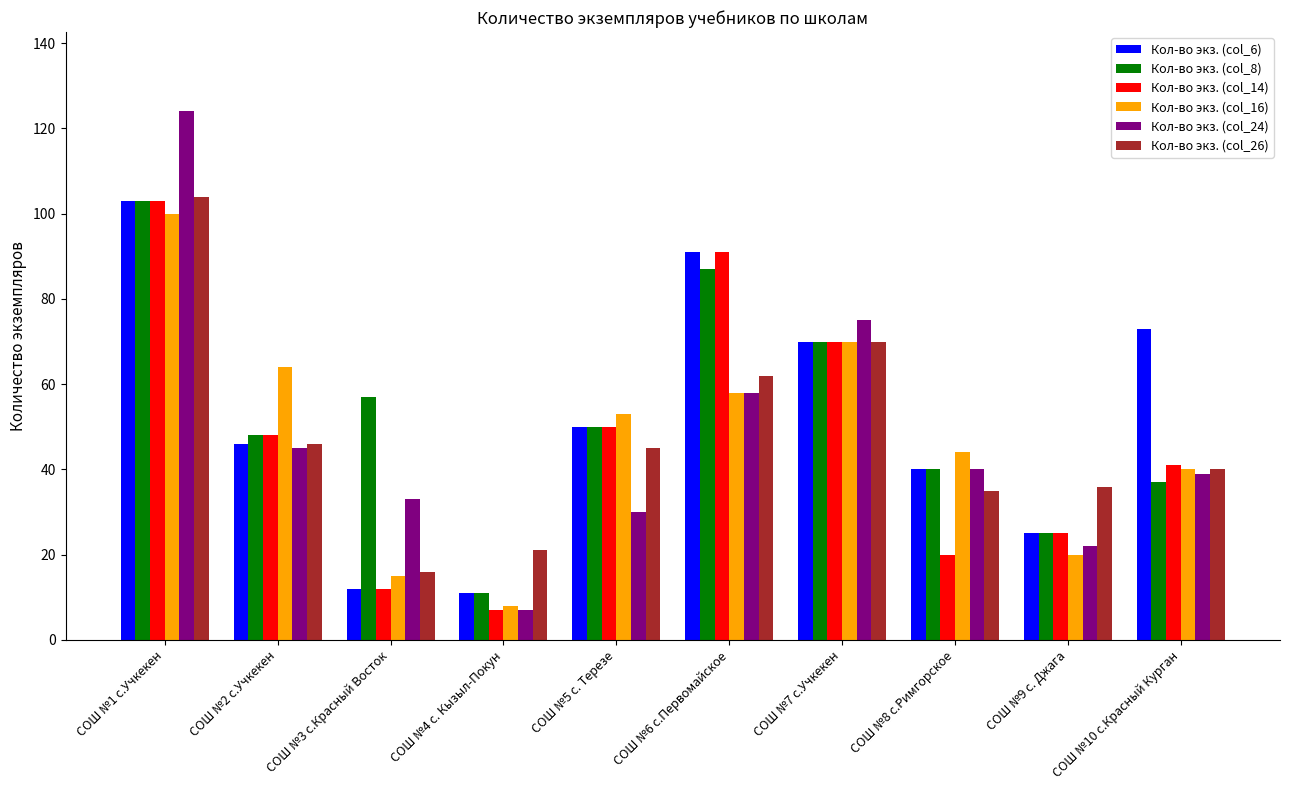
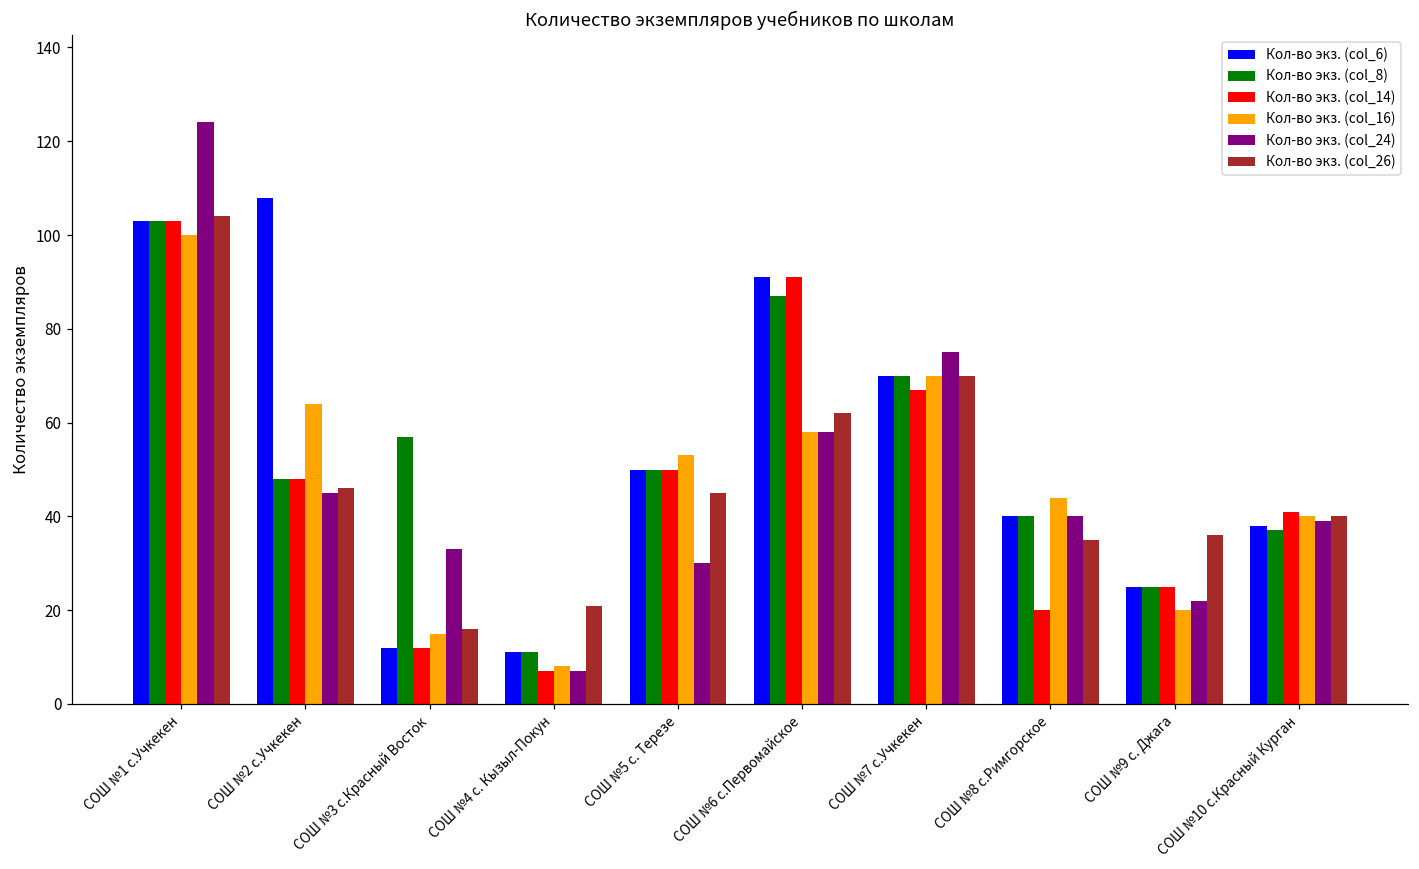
  {
    "Кол-во экз. (col_6)": {
      "СОШ №1 с.Учкекен": 103,
-     "СОШ №2 с.Учкекен": 46,
+     "СОШ №2 с.Учкекен": 108,
      "СОШ №3 с.Красный Восток": 12,
      "СОШ №4 с. Кызыл-Покун": 11,
      "СОШ №5 с. Терезе": 50,
      "СОШ №6 с.Первомайское": 91,
      "СОШ №7 с.Учкекен": 70,
      "СОШ №8 с.Римгорское": 40,
      "СОШ №9 с. Джага": 25,
-     "СОШ №10 с.Красный Курган": 73
+     "СОШ №10 с.Красный Курган": 38
    },
    "Кол-во экз. (col_8)": {
      "СОШ №1 с.Учкекен": 103,
      "СОШ №2 с.Учкекен": 48,
      "СОШ №3 с.Красный Восток": 57,
      "СОШ №4 с. Кызыл-Покун": 11,
      "СОШ №5 с. Терезе": 50,
      "СОШ №6 с.Первомайское": 87,
      "СОШ №7 с.Учкекен": 70,
      "СОШ №8 с.Римгорское": 40,
      "СОШ №9 с. Джага": 25,
      "СОШ №10 с.Красный Курган": 37
    },
    "Кол-во экз. (col_14)": {
      "СОШ №1 с.Учкекен": 103,
      "СОШ №2 с.Учкекен": 48,
      "СОШ №3 с.Красный Восток": 12,
      "СОШ №4 с. Кызыл-Покун": 7,
      "СОШ №5 с. Терезе": 50,
      "СОШ №6 с.Первомайское": 91,
-     "СОШ №7 с.Учкекен": 70,
+     "СОШ №7 с.Учкекен": 67,
      "СОШ №8 с.Римгорское": 20,
      "СОШ №9 с. Джага": 25,
      "СОШ №10 с.Красный Курган": 41
    },
    "Кол-во экз. (col_16)": {
      "СОШ №1 с.Учкекен": 100,
      "СОШ №2 с.Учкекен": 64,
      "СОШ №3 с.Красный Восток": 15,
      "СОШ №4 с. Кызыл-Покун": 8,
      "СОШ №5 с. Терезе": 53,
      "СОШ №6 с.Первомайское": 58,
      "СОШ №7 с.Учкекен": 70,
      "СОШ №8 с.Римгорское": 44,
      "СОШ №9 с. Джага": 20,
      "СОШ №10 с.Красный Курган": 40
    },
    "Кол-во экз. (col_24)": {
      "СОШ №1 с.Учкекен": 124,
      "СОШ №2 с.Учкекен": 45,
      "СОШ №3 с.Красный Восток": 33,
      "СОШ №4 с. Кызыл-Покун": 7,
      "СОШ №5 с. Терезе": 30,
      "СОШ №6 с.Первомайское": 58,
      "СОШ №7 с.Учкекен": 75,
      "СОШ №8 с.Римгорское": 40,
      "СОШ №9 с. Джага": 22,
      "СОШ №10 с.Красный Курган": 39
    },
    "Кол-во экз. (col_26)": {
      "СОШ №1 с.Учкекен": 104,
      "СОШ №2 с.Учкекен": 46,
      "СОШ №3 с.Красный Восток": 16,
      "СОШ №4 с. Кызыл-Покун": 21,
      "СОШ №5 с. Терезе": 45,
      "СОШ №6 с.Первомайское": 62,
      "СОШ №7 с.Учкекен": 70,
      "СОШ №8 с.Римгорское": 35,
      "СОШ №9 с. Джага": 36,
      "СОШ №10 с.Красный Курган": 40
    }
  }
